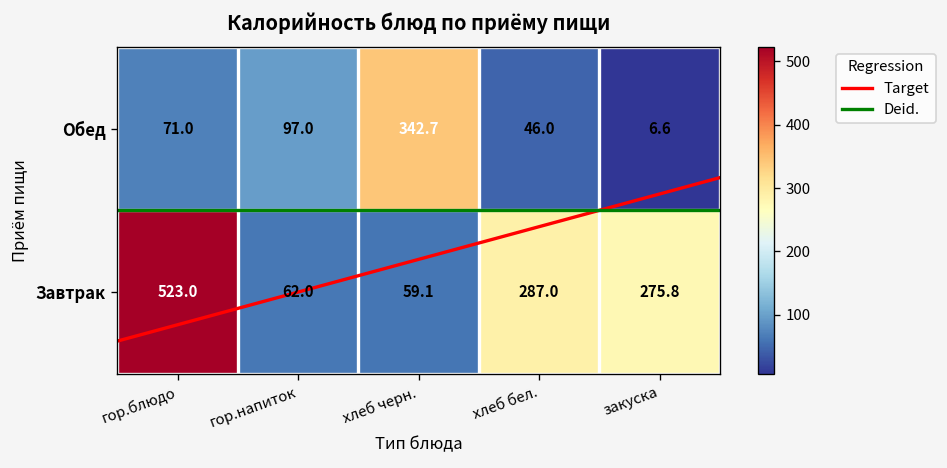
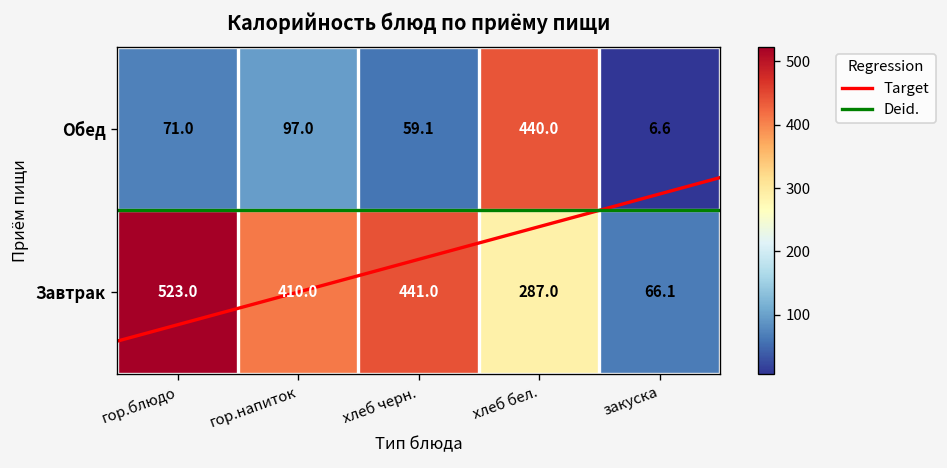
  {
    "Обед": {
      "гор.блюдо": 71.0,
      "гор.напиток": 97.0,
-     "хлеб черн.": 342.7,
-     "хлеб бел.": 46.0,
+     "хлеб черн.": 59.1,
+     "хлеб бел.": 440.0,
      "закуска": 6.6
    },
    "Завтрак": {
      "гор.блюдо": 523.0,
-     "гор.напиток": 62.0,
-     "хлеб черн.": 59.1,
+     "гор.напиток": 410.0,
+     "хлеб черн.": 441.0,
      "хлеб бел.": 287.0,
-     "закуска": 275.8
+     "закуска": 66.1
    }
  }
